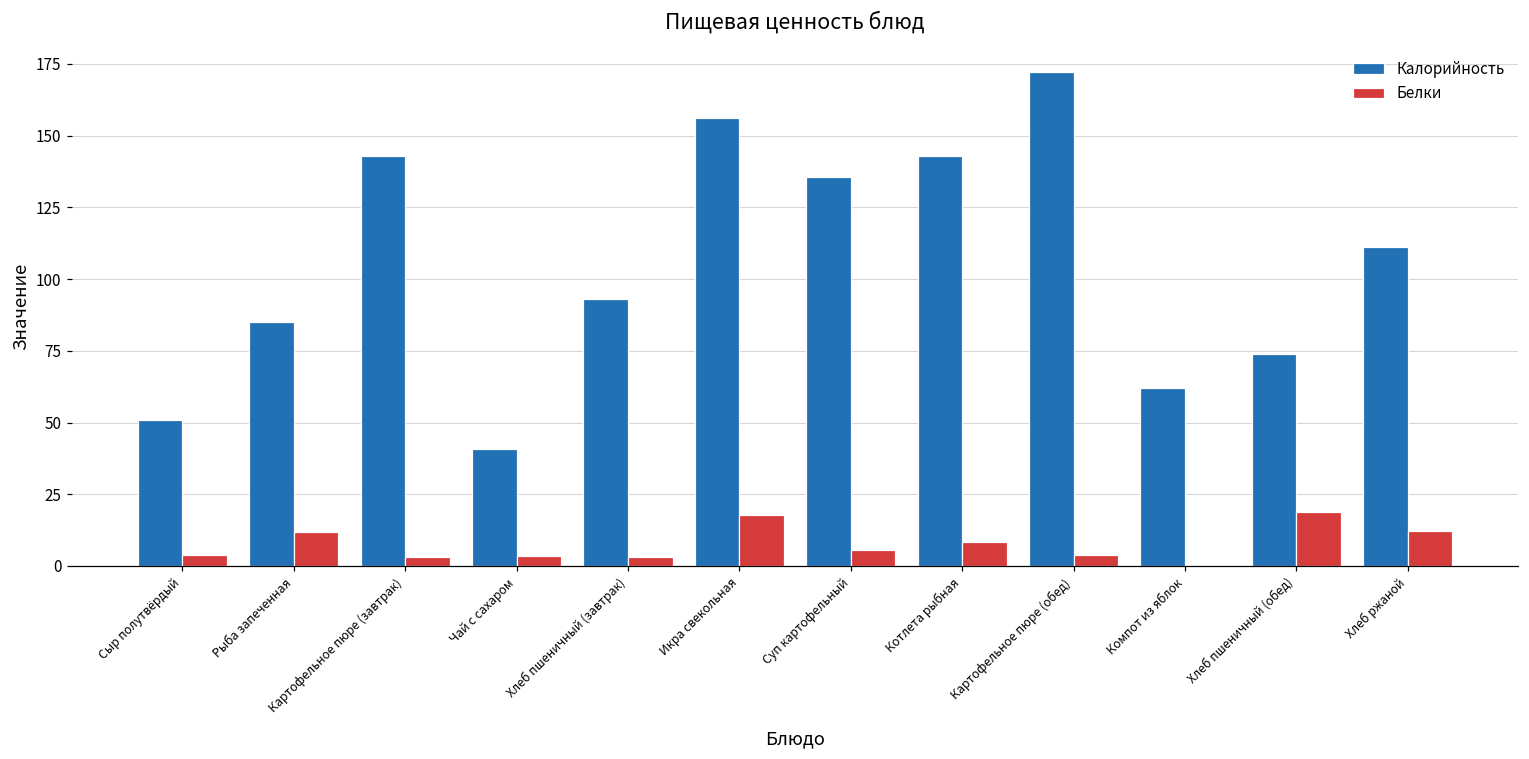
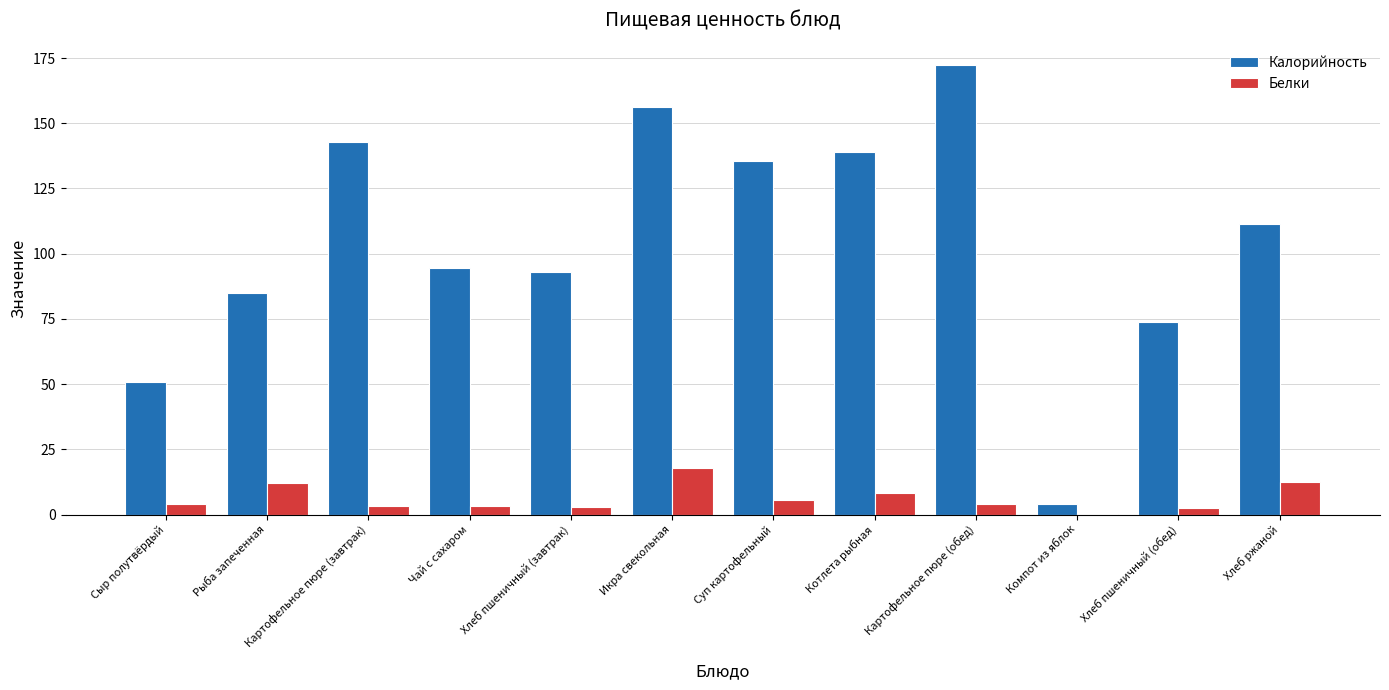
  {
    "Калорийность": {
      "Сыр полутвёрдый": 51,
      "Рыба запеченная": 85,
      "Картофельное пюре (завтрак)": 143,
-     "Чай с сахаром": 41,
+     "Чай с сахаром": 94,
      "Хлеб пшеничный (завтрак)": 93,
      "Икра свекольная": 156,
      "Суп картофельный": 136,
-     "Котлета рыбная": 143,
+     "Котлета рыбная": 139,
      "Картофельное пюре (обед)": 172,
-     "Компот из яблок": 62,
+     "Компот из яблок": 4,
      "Хлеб пшеничный (обед)": 74,
      "Хлеб ржаной": 111
    },
    "Белки": {
      "Сыр полутвёрдый": 4,
      "Рыба запеченная": 12,
      "Картофельное пюре (завтрак)": 3,
      "Чай с сахаром": 3,
      "Хлеб пшеничный (завтрак)": 3,
      "Икра свекольная": 18,
      "Суп картофельный": 6,
      "Котлета рыбная": 8,
      "Картофельное пюре (обед)": 4,
-     "Хлеб пшеничный (обед)": 19,
+     "Хлеб пшеничный (обед)": 2,
      "Хлеб ржаной": 12
    }
  }
